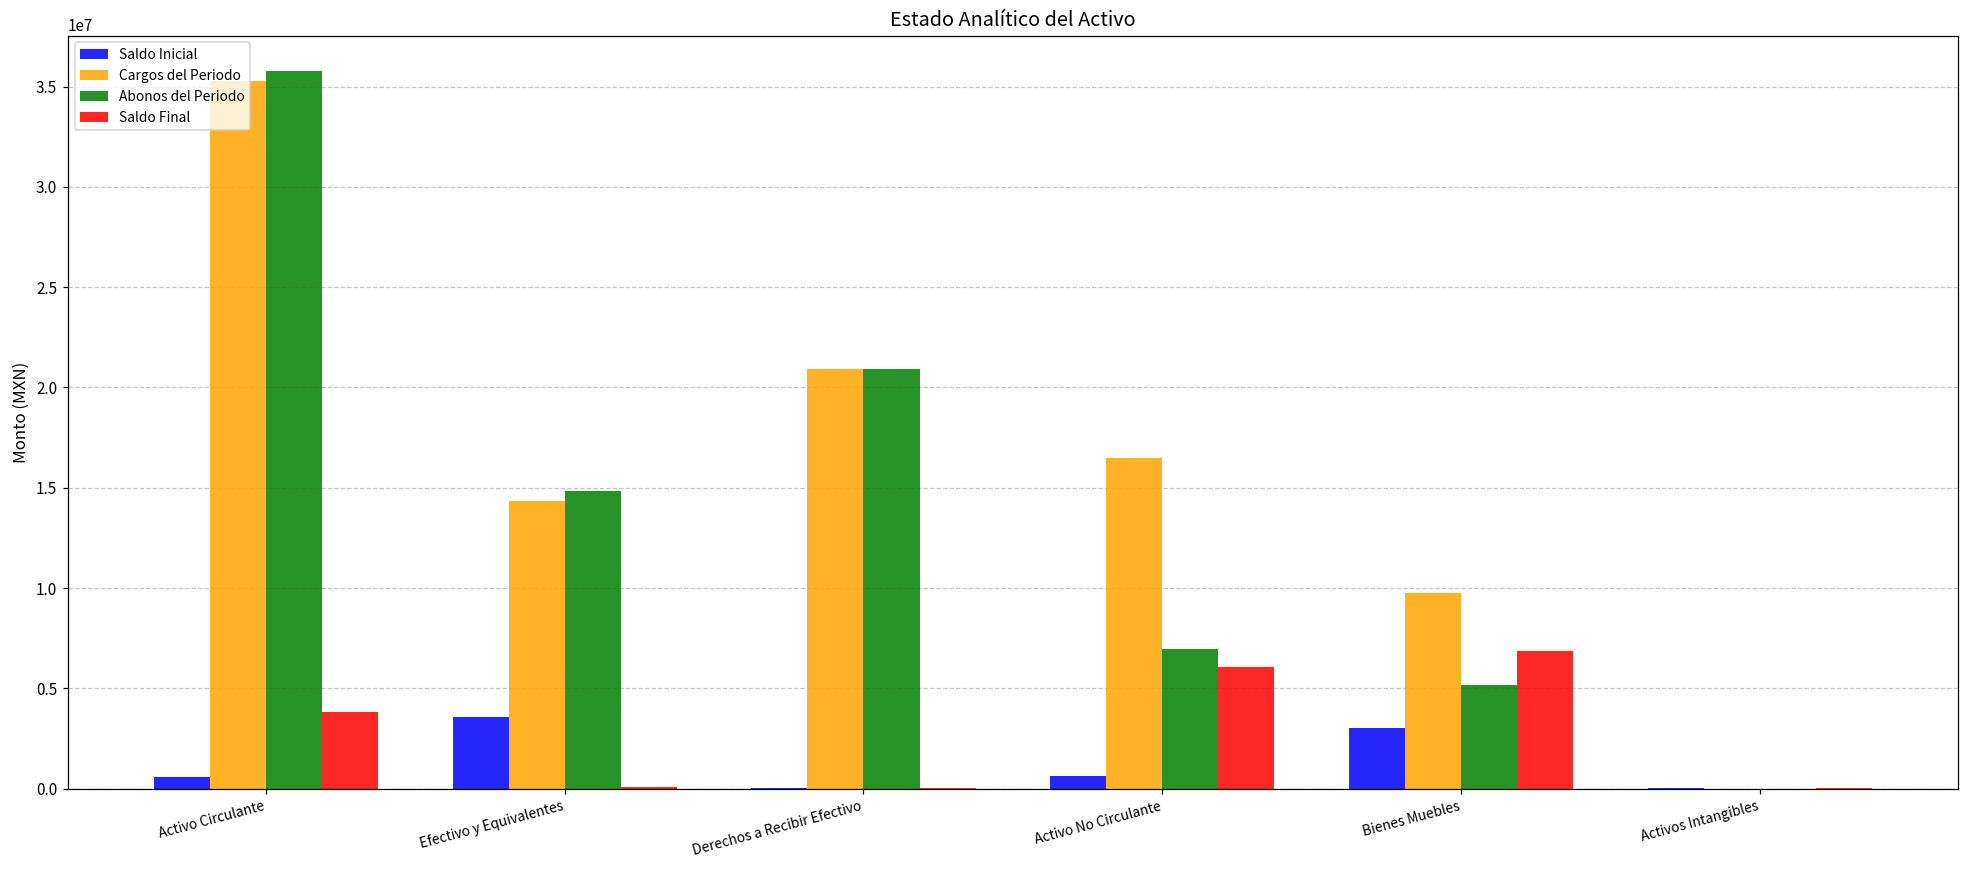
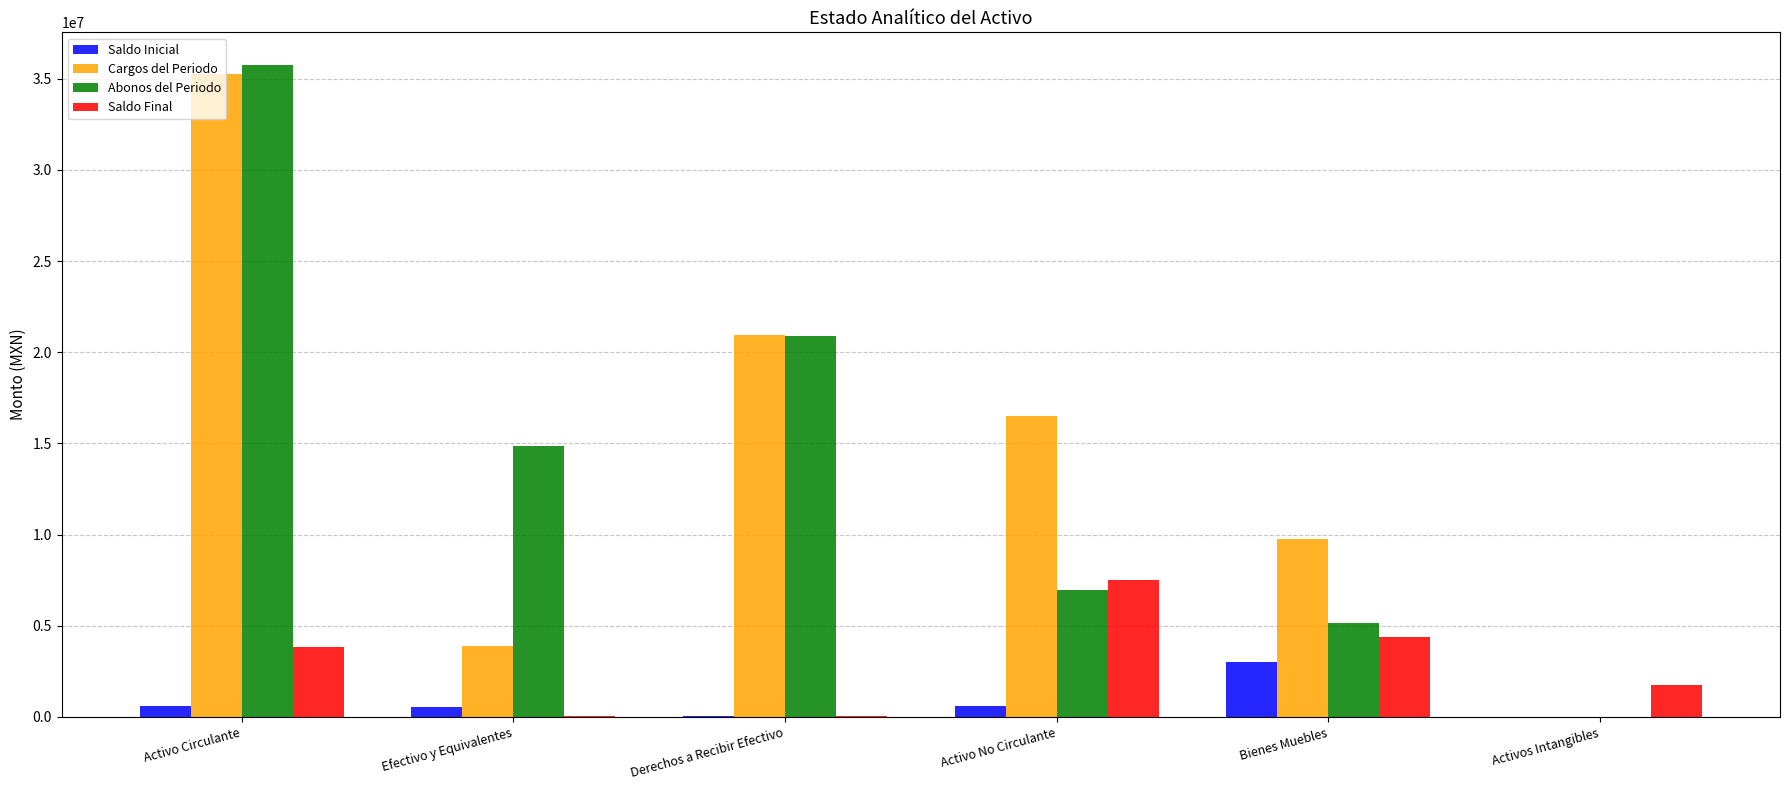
  {
    "Saldo Inicial": {
      "Activo Circulante": 600000,
-     "Efectivo y Equivalentes": 3600000,
+     "Efectivo y Equivalentes": 600000,
      "Activo No Circulante": 600000,
      "Bienes Muebles": 3000000
    },
    "Cargos del Periodo": {
-     "Efectivo y Equivalentes": 14400000,
+     "Efectivo y Equivalentes": 3900000,
      "Derechos a Recibir Efectivo": 20900000,
      "Activo No Circulante": 16500000,
      "Bienes Muebles": 9700000,
      "Activos Intangibles": 0
    },
    "Abonos del Periodo": {
      "Activo Circulante": 35800000,
      "Efectivo y Equivalentes": 14800000,
      "Derechos a Recibir Efectivo": 20900000,
      "Activo No Circulante": 6900000,
      "Bienes Muebles": 5200000,
      "Activos Intangibles": 0
    },
    "Saldo Final": {
      "Activo Circulante": 3800000,
-     "Activo No Circulante": 6000000,
-     "Bienes Muebles": 6900000,
-     "Activos Intangibles": 0
+     "Activo No Circulante": 7500000,
+     "Bienes Muebles": 4400000,
+     "Activos Intangibles": 1800000
    }
  }
